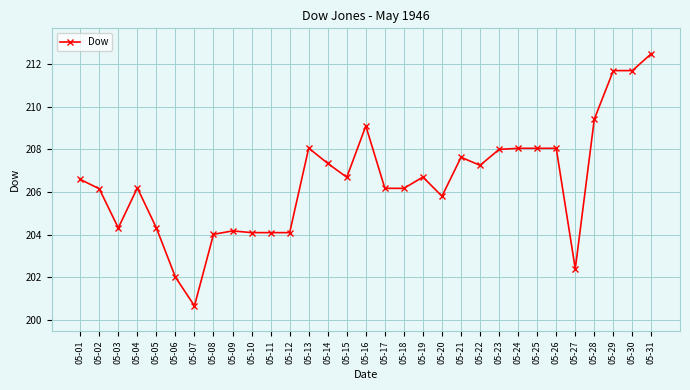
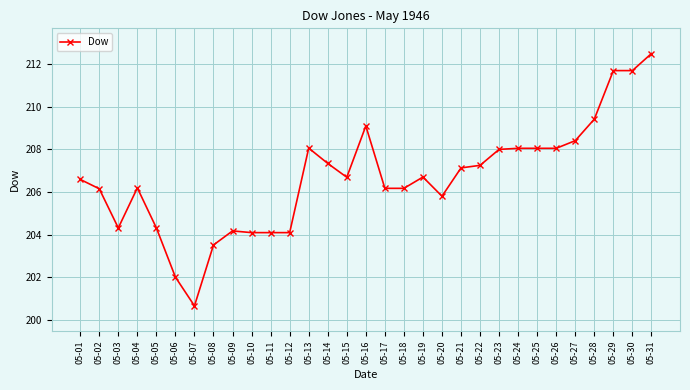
  {
    "05-01": 206.6,
    "05-02": 206.2,
    "05-03": 204.3,
    "05-04": 206.2,
    "05-05": 204.3,
    "05-06": 202.0,
    "05-07": 200.7,
-   "05-08": 204.0,
+   "05-08": 203.5,
    "05-09": 204.2,
    "05-10": 204.1,
    "05-11": 204.1,
    "05-12": 204.1,
    "05-13": 208.1,
    "05-14": 207.3,
    "05-15": 206.7,
    "05-16": 209.1,
    "05-17": 206.2,
    "05-18": 206.2,
    "05-19": 206.7,
    "05-20": 205.8,
-   "05-21": 207.6,
+   "05-21": 207.1,
    "05-22": 207.3,
    "05-23": 208.0,
    "05-24": 208.1,
    "05-25": 208.1,
    "05-26": 208.1,
-   "05-27": 202.4,
+   "05-27": 208.4,
    "05-28": 209.4,
    "05-29": 211.7,
    "05-30": 211.7,
    "05-31": 212.5
  }
